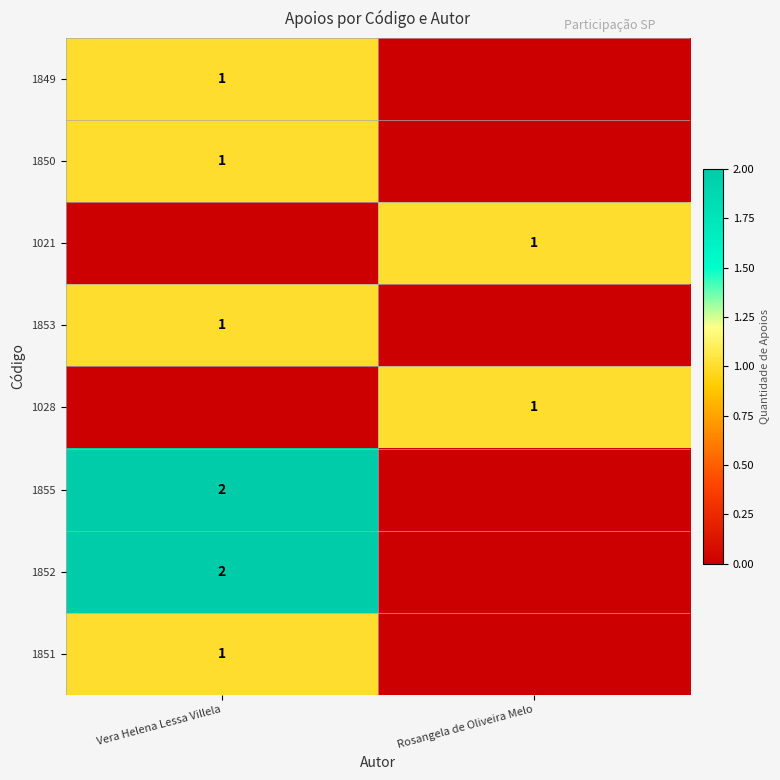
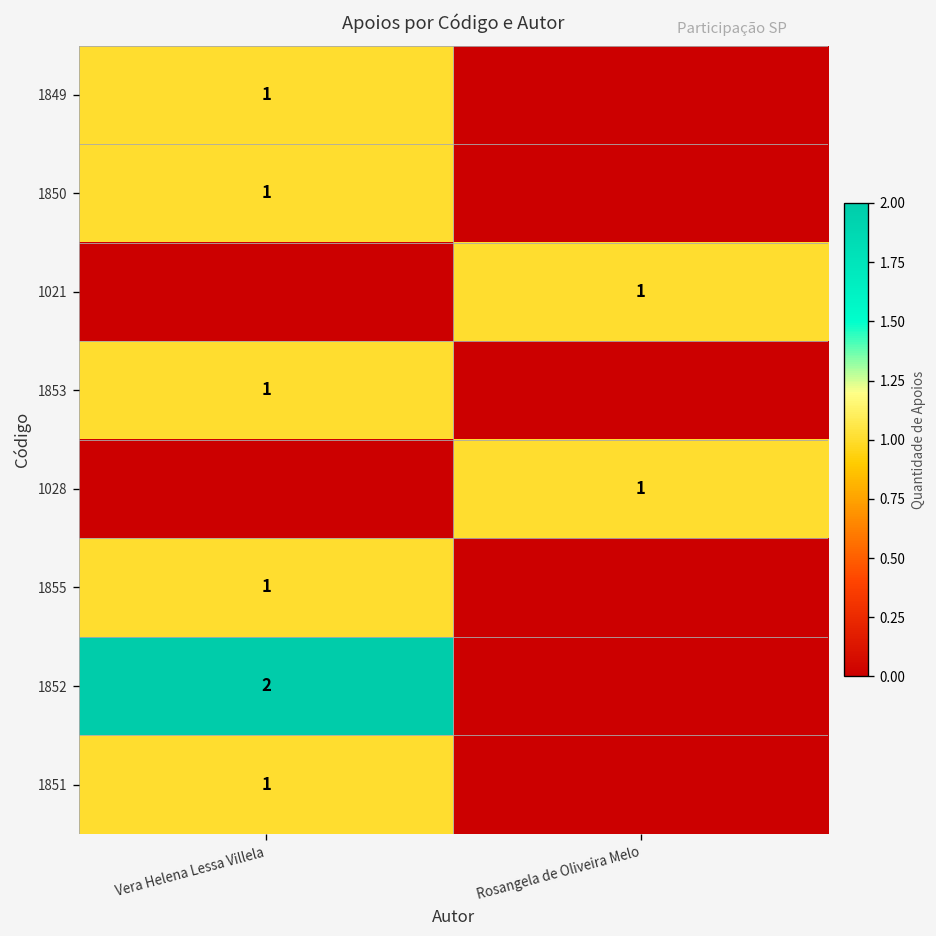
  {
    "1849": {
      "Vera Helena Lessa Villela": 1
    },
    "1850": {
      "Vera Helena Lessa Villela": 1
    },
    "1021": {
      "Rosangela de Oliveira Melo": 1
    },
    "1853": {
      "Vera Helena Lessa Villela": 1
    },
    "1028": {
      "Rosangela de Oliveira Melo": 1
    },
    "1855": {
-     "Vera Helena Lessa Villela": 2
+     "Vera Helena Lessa Villela": 1
    },
    "1852": {
      "Vera Helena Lessa Villela": 2
    },
    "1851": {
      "Vera Helena Lessa Villela": 1
    }
  }
